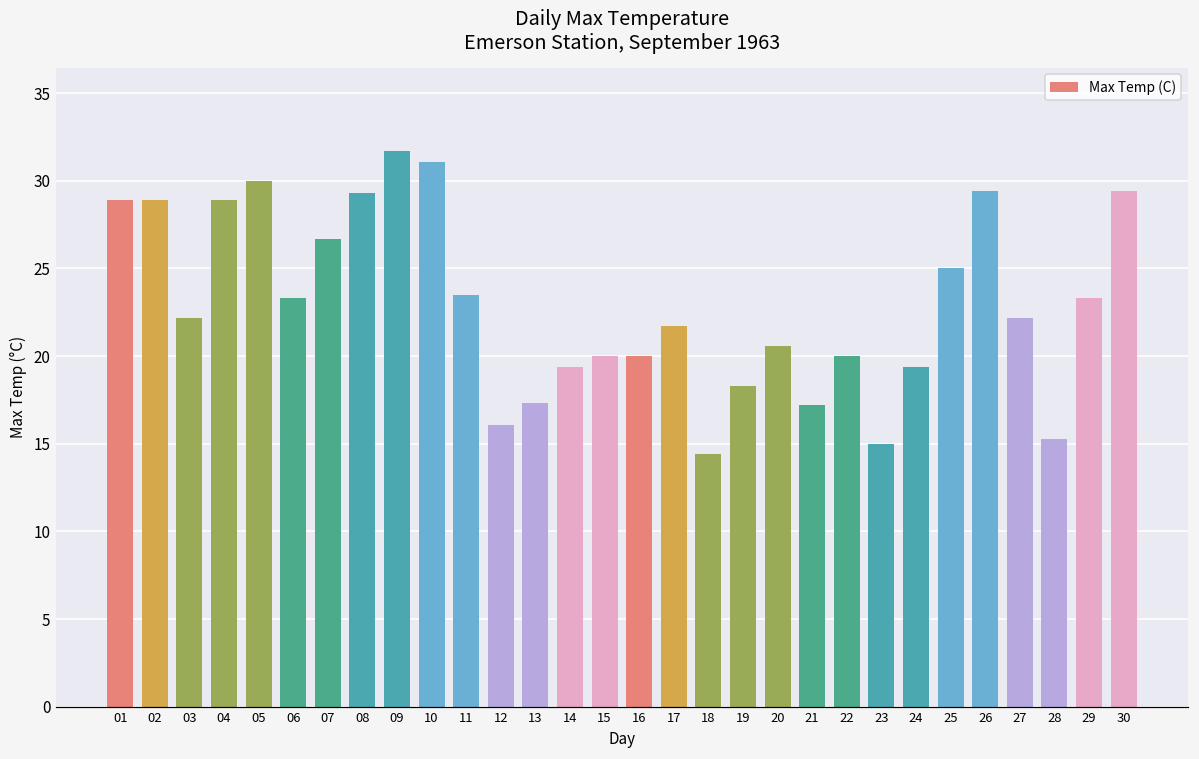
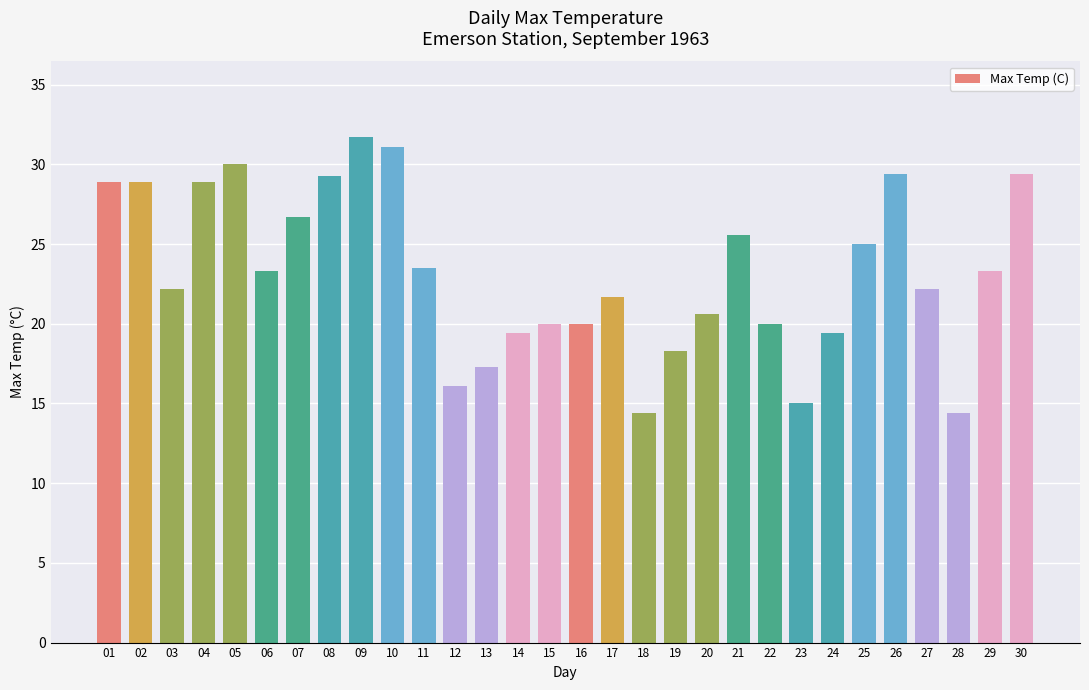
  {
    "01": 28.9,
    "02": 28.9,
    "03": 22.2,
    "04": 28.9,
    "05": 30.0,
    "06": 23.3,
    "07": 26.7,
    "08": 29.3,
    "09": 31.7,
    "10": 31.1,
    "11": 23.5,
    "12": 16.1,
    "13": 17.3,
    "14": 19.4,
    "15": 20.0,
    "16": 20.0,
    "17": 21.7,
    "18": 14.4,
    "19": 18.3,
    "20": 20.6,
-   "21": 17.2,
+   "21": 25.6,
    "22": 20.0,
    "23": 15.0,
    "24": 19.4,
    "25": 25.0,
    "26": 29.4,
    "27": 22.2,
-   "28": 15.3,
+   "28": 14.4,
    "29": 23.3,
    "30": 29.4
  }
